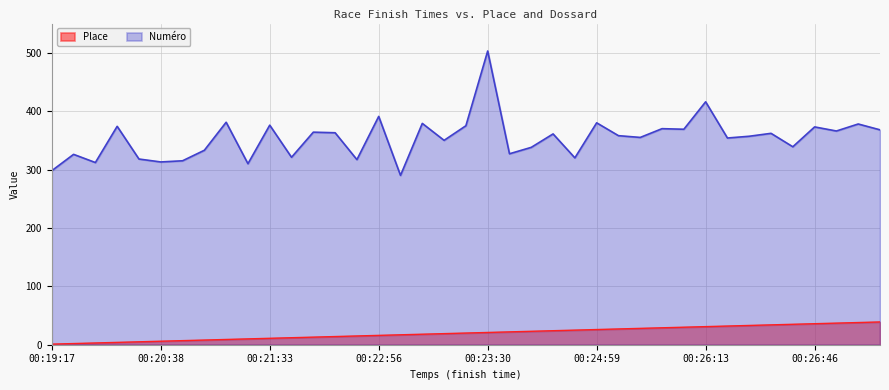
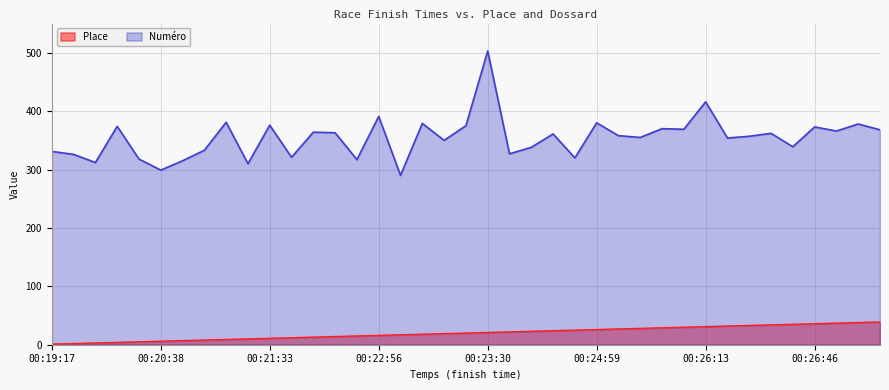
  {
    "Place": {
      "00:19:17": 0,
      "00:20:38": 10,
      "00:21:33": 10,
      "00:22:56": 20,
      "00:23:30": 20,
      "00:24:59": 30,
      "00:26:13": 30
    },
    "Numéro": {
-     "00:19:17": 300,
-     "00:20:38": 310,
+     "00:19:17": 330,
+     "00:20:38": 300,
      "00:21:33": 380,
      "00:22:56": 390,
      "00:23:30": 500,
      "00:24:59": 380,
      "00:26:13": 420
    }
  }
